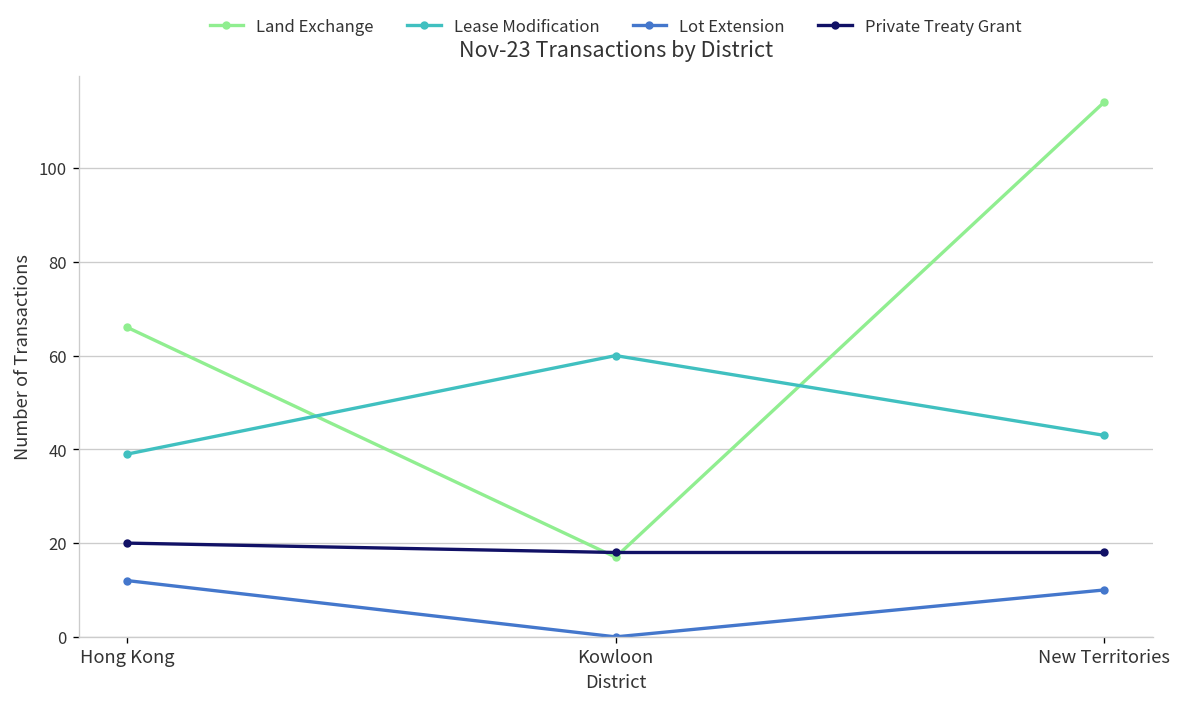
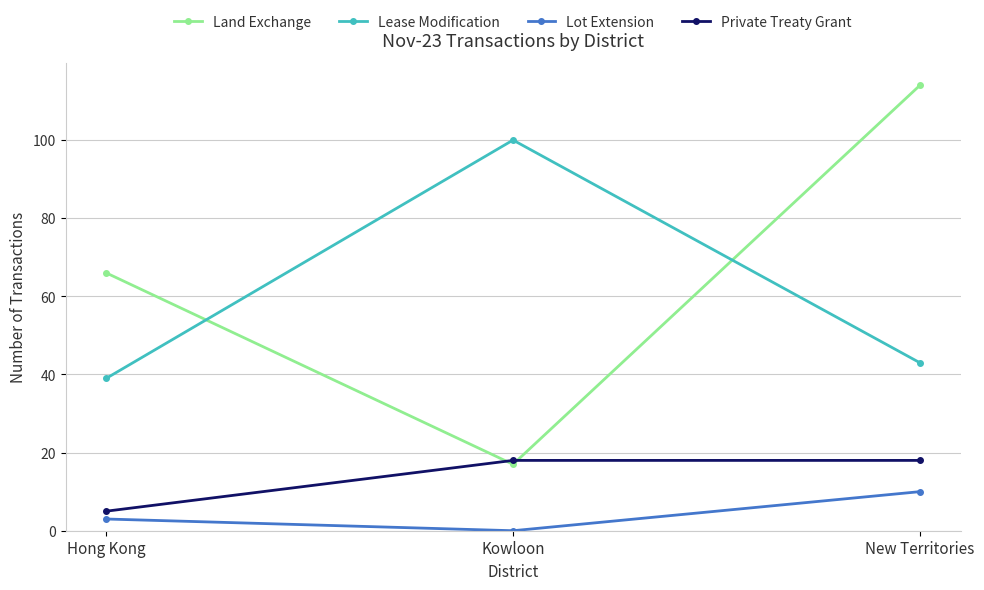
  {
    "Land Exchange": {
      "Hong Kong": 66,
      "Kowloon": 17,
      "New Territories": 114
    },
    "Lease Modification": {
      "Hong Kong": 39,
-     "Kowloon": 60,
+     "Kowloon": 100,
      "New Territories": 43
    },
    "Lot Extension": {
-     "Hong Kong": 12,
+     "Hong Kong": 3,
      "Kowloon": 0,
      "New Territories": 10
    },
    "Private Treaty Grant": {
-     "Hong Kong": 20,
+     "Hong Kong": 5,
      "Kowloon": 18,
      "New Territories": 18
    }
  }
